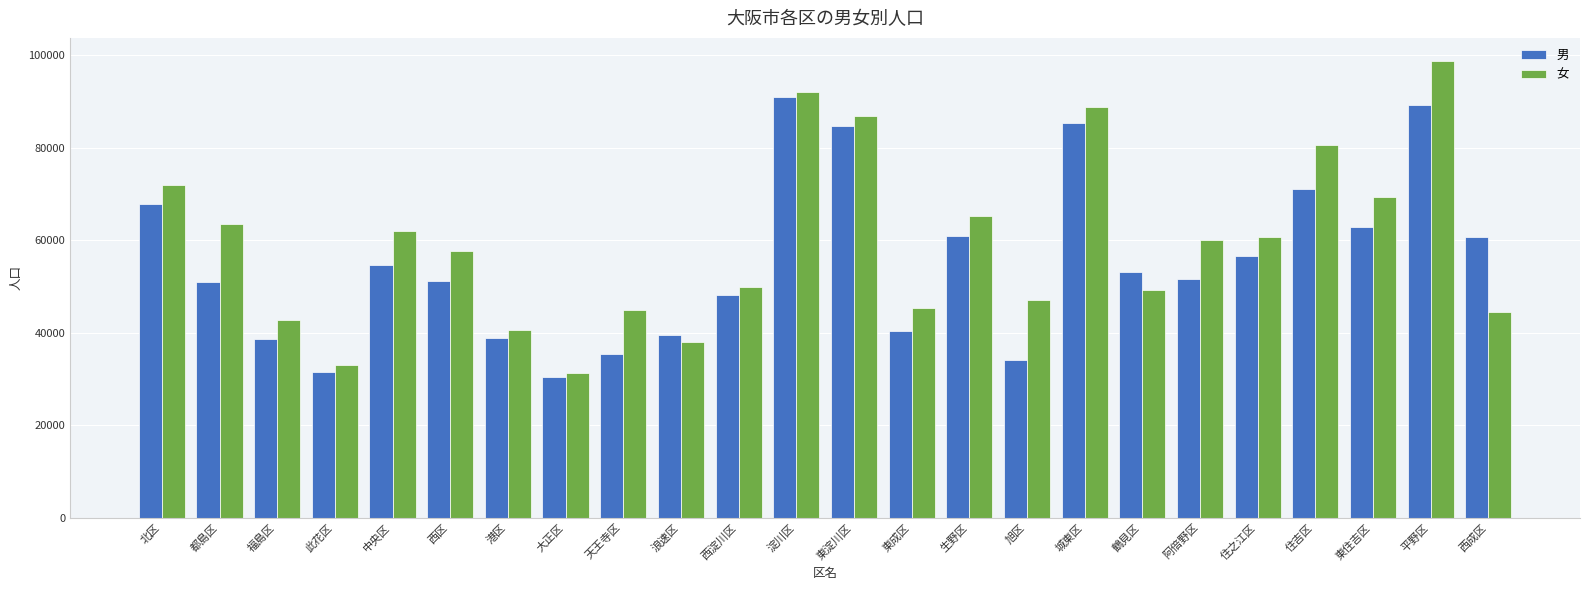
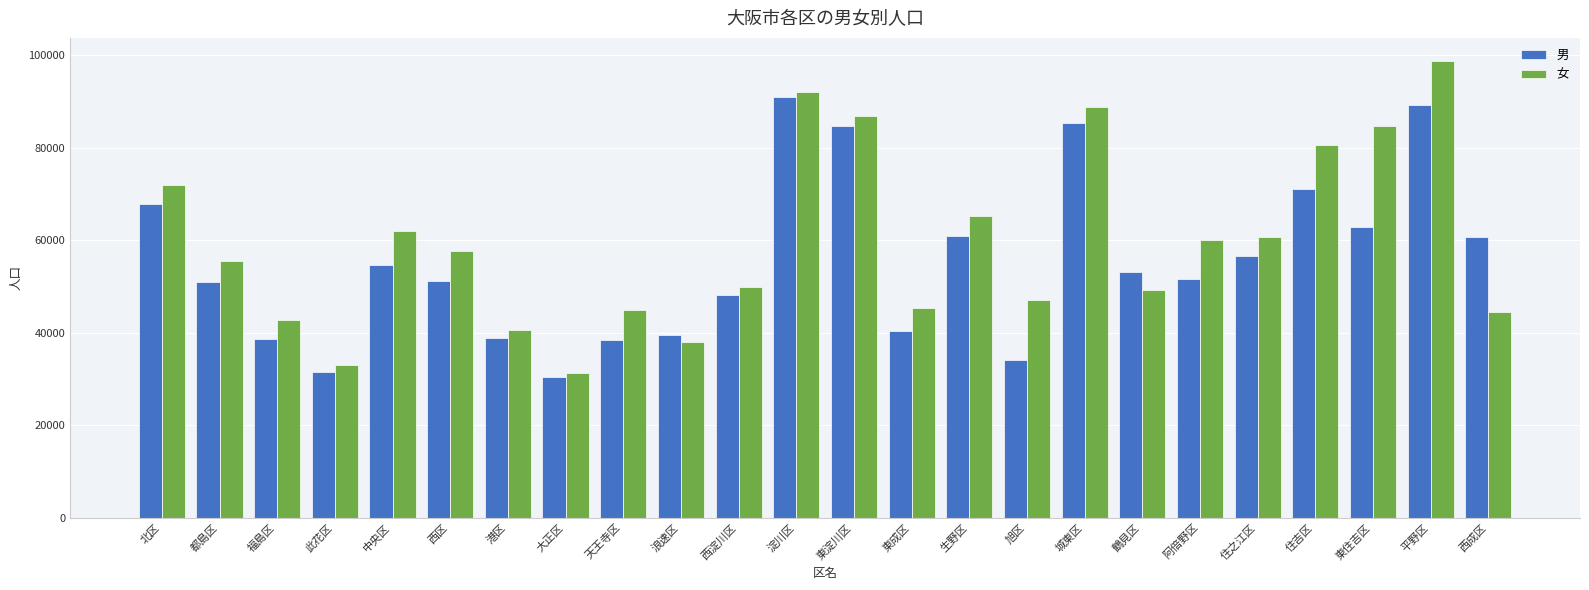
  {
    "男": {
      "北区": 68000,
      "都島区": 51000,
      "福島区": 39000,
      "此花区": 32000,
      "中央区": 55000,
      "西区": 51000,
      "港区": 39000,
      "大正区": 30000,
-     "天王寺区": 35000,
+     "天王寺区": 38000,
      "浪速区": 39000,
      "西淀川区": 48000,
      "淀川区": 91000,
      "東淀川区": 85000,
      "東成区": 40000,
      "生野区": 61000,
      "旭区": 34000,
      "城東区": 85000,
      "鶴見区": 53000,
      "阿倍野区": 52000,
      "住之江区": 57000,
      "住吉区": 71000,
      "東住吉区": 63000,
      "平野区": 89000,
      "西成区": 61000
    },
    "女": {
      "北区": 72000,
-     "都島区": 64000,
+     "都島区": 56000,
      "福島区": 43000,
      "此花区": 33000,
      "中央区": 62000,
      "西区": 58000,
      "港区": 41000,
      "大正区": 31000,
      "天王寺区": 45000,
      "浪速区": 38000,
      "西淀川区": 50000,
      "淀川区": 92000,
      "東淀川区": 87000,
      "東成区": 45000,
      "生野区": 65000,
      "旭区": 47000,
      "城東区": 89000,
      "鶴見区": 49000,
      "阿倍野区": 60000,
      "住之江区": 61000,
      "住吉区": 81000,
-     "東住吉区": 69000,
+     "東住吉区": 85000,
      "平野区": 99000,
      "西成区": 44000
    }
  }
